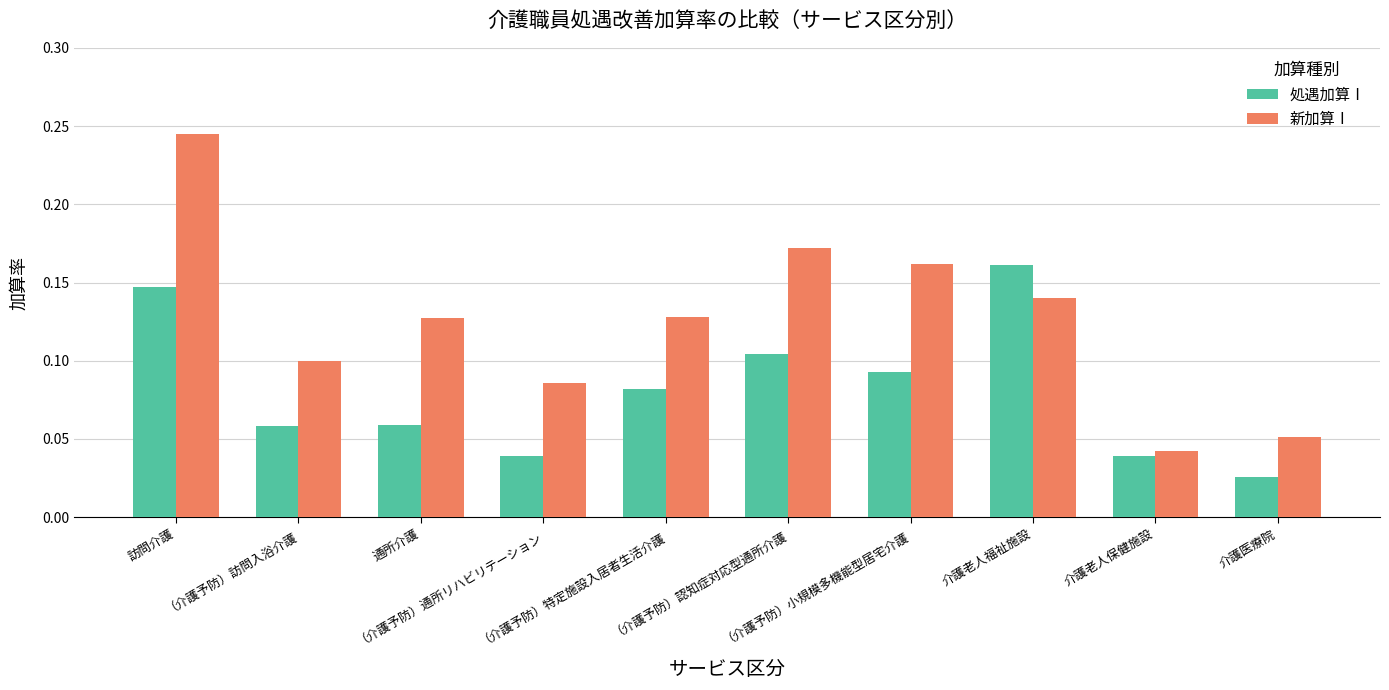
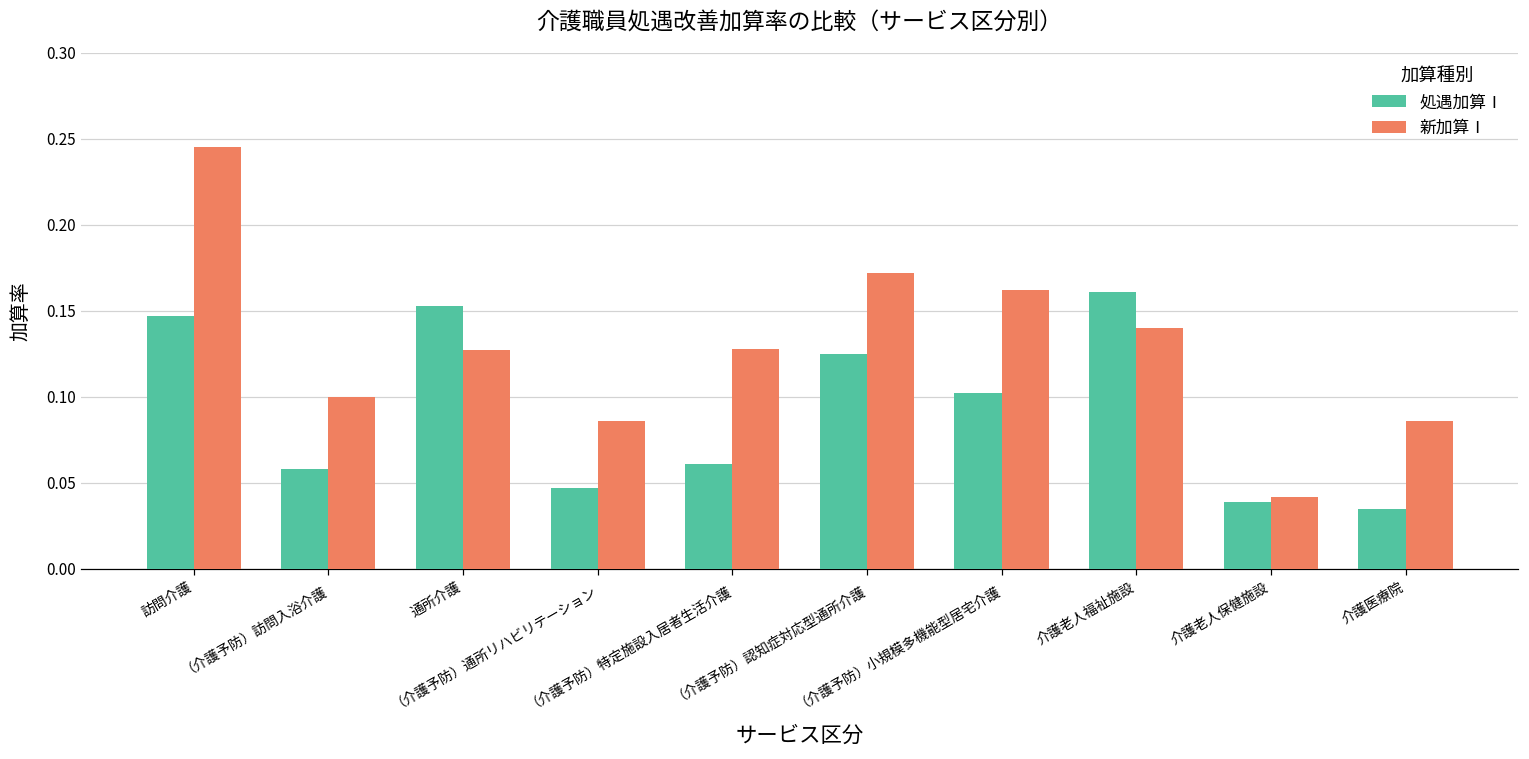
  {
    "処遇加算Ⅰ": {
      "訪問介護": 0.147,
      "（介護予防）訪問入浴介護": 0.058,
-     "通所介護": 0.059,
-     "（介護予防）通所リハビリテーション": 0.039,
-     "（介護予防）特定施設入居者生活介護": 0.082,
-     "（介護予防）認知症対応型通所介護": 0.104,
-     "（介護予防）小規模多機能型居宅介護": 0.093,
+     "通所介護": 0.153,
+     "（介護予防）通所リハビリテーション": 0.047,
+     "（介護予防）特定施設入居者生活介護": 0.061,
+     "（介護予防）認知症対応型通所介護": 0.125,
+     "（介護予防）小規模多機能型居宅介護": 0.102,
      "介護老人福祉施設": 0.161,
      "介護老人保健施設": 0.039,
-     "介護医療院": 0.026
+     "介護医療院": 0.035
    },
    "新加算Ⅰ": {
      "訪問介護": 0.245,
      "（介護予防）訪問入浴介護": 0.100,
      "通所介護": 0.127,
      "（介護予防）通所リハビリテーション": 0.086,
      "（介護予防）特定施設入居者生活介護": 0.128,
      "（介護予防）認知症対応型通所介護": 0.172,
      "（介護予防）小規模多機能型居宅介護": 0.162,
      "介護老人福祉施設": 0.140,
      "介護老人保健施設": 0.042,
-     "介護医療院": 0.051
+     "介護医療院": 0.086
    }
  }
